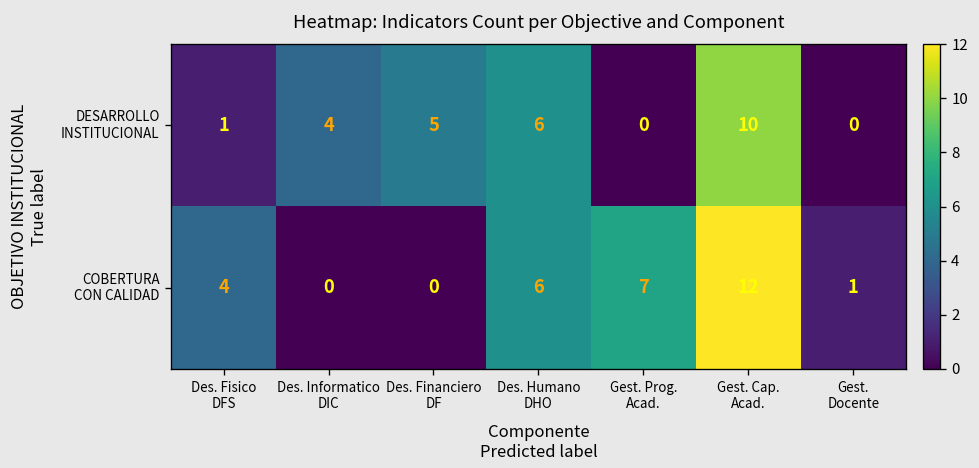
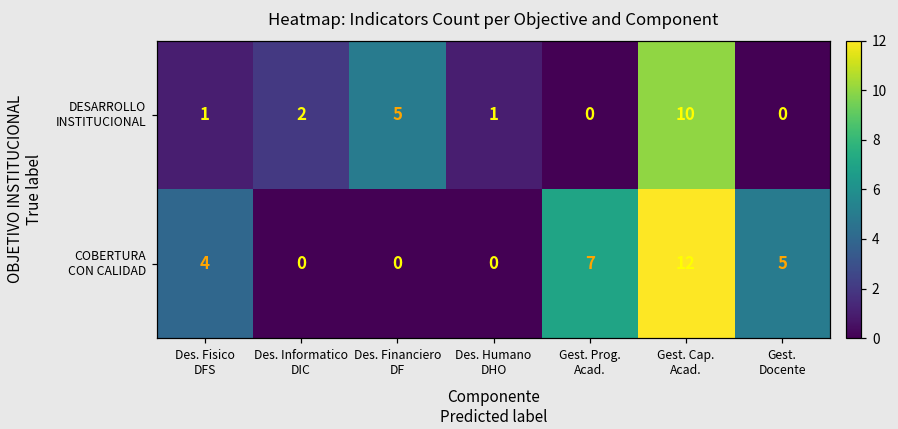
  {
    "DESARROLLO INSTITUCIONAL": {
      "Des. Fisico DFS": 1,
-     "Des. Informatico DIC": 4,
+     "Des. Informatico DIC": 2,
      "Des. Financiero DF": 5,
-     "Des. Humano DHO": 6,
+     "Des. Humano DHO": 1,
      "Gest. Prog. Acad.": 0,
      "Gest. Cap. Acad.": 10,
      "Gest. Docente": 0
    },
    "COBERTURA CON CALIDAD": {
      "Des. Fisico DFS": 4,
      "Des. Informatico DIC": 0,
      "Des. Financiero DF": 0,
-     "Des. Humano DHO": 6,
+     "Des. Humano DHO": 0,
      "Gest. Prog. Acad.": 7,
-     "Gest. Docente": 1
+     "Gest. Docente": 5
    }
  }
